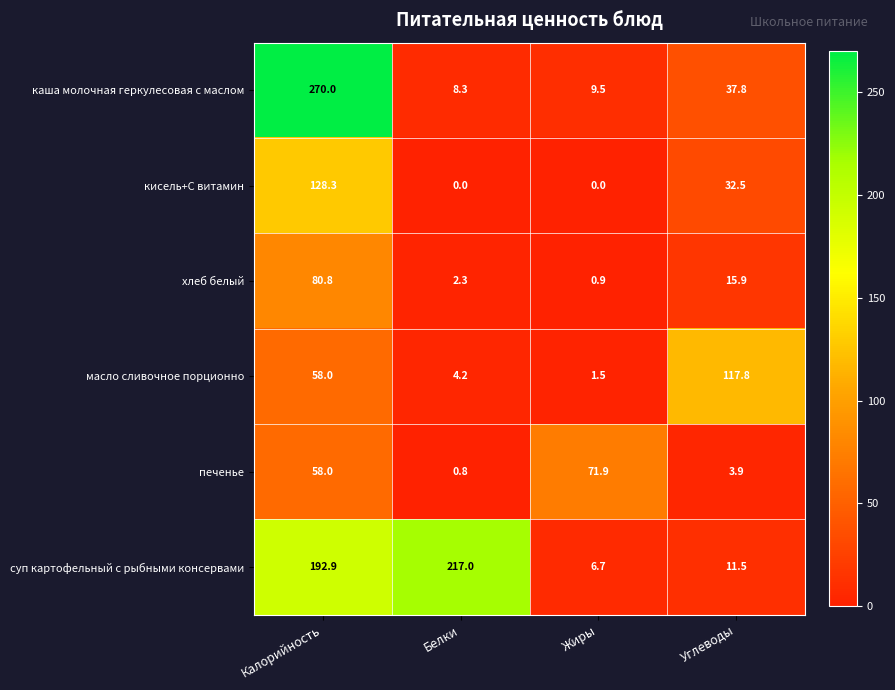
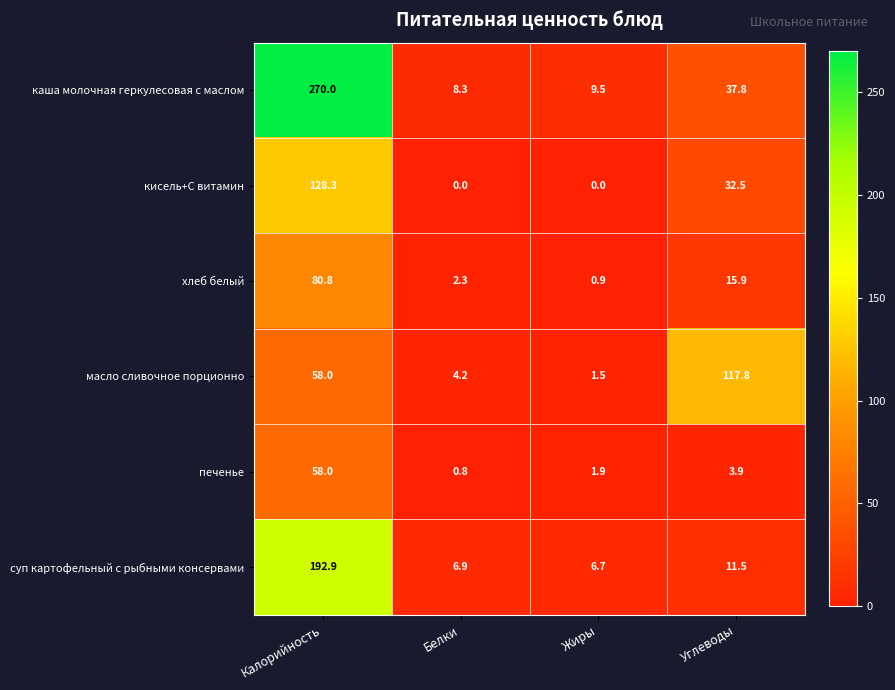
  {
    "каша молочная геркулесовая с маслом": {
      "Калорийность": 270.0,
      "Белки": 8.3,
      "Жиры": 9.5,
      "Углеводы": 37.8
    },
    "кисель+С витамин": {
      "Калорийность": 128.3,
      "Белки": 0.0,
      "Жиры": 0.0,
      "Углеводы": 32.5
    },
    "хлеб белый": {
      "Калорийность": 80.8,
      "Белки": 2.3,
      "Жиры": 0.9,
      "Углеводы": 15.9
    },
    "масло сливочное порционно": {
      "Калорийность": 58.0,
      "Белки": 4.2,
      "Жиры": 1.5,
      "Углеводы": 117.8
    },
    "печенье": {
      "Калорийность": 58.0,
      "Белки": 0.8,
-     "Жиры": 71.9,
+     "Жиры": 1.9,
      "Углеводы": 3.9
    },
    "суп картофельный с рыбными консервами": {
      "Калорийность": 192.9,
-     "Белки": 217.0,
+     "Белки": 6.9,
      "Жиры": 6.7,
      "Углеводы": 11.5
    }
  }
